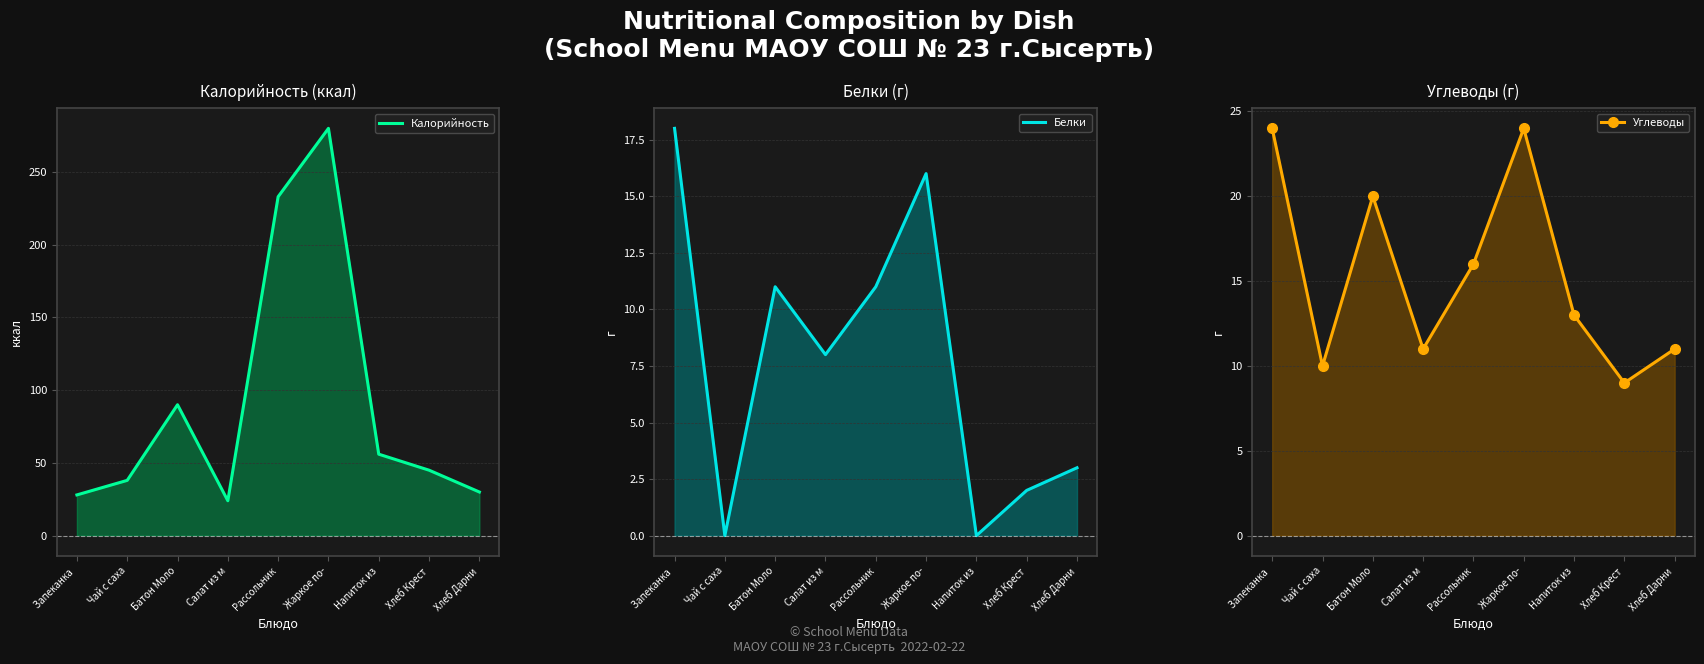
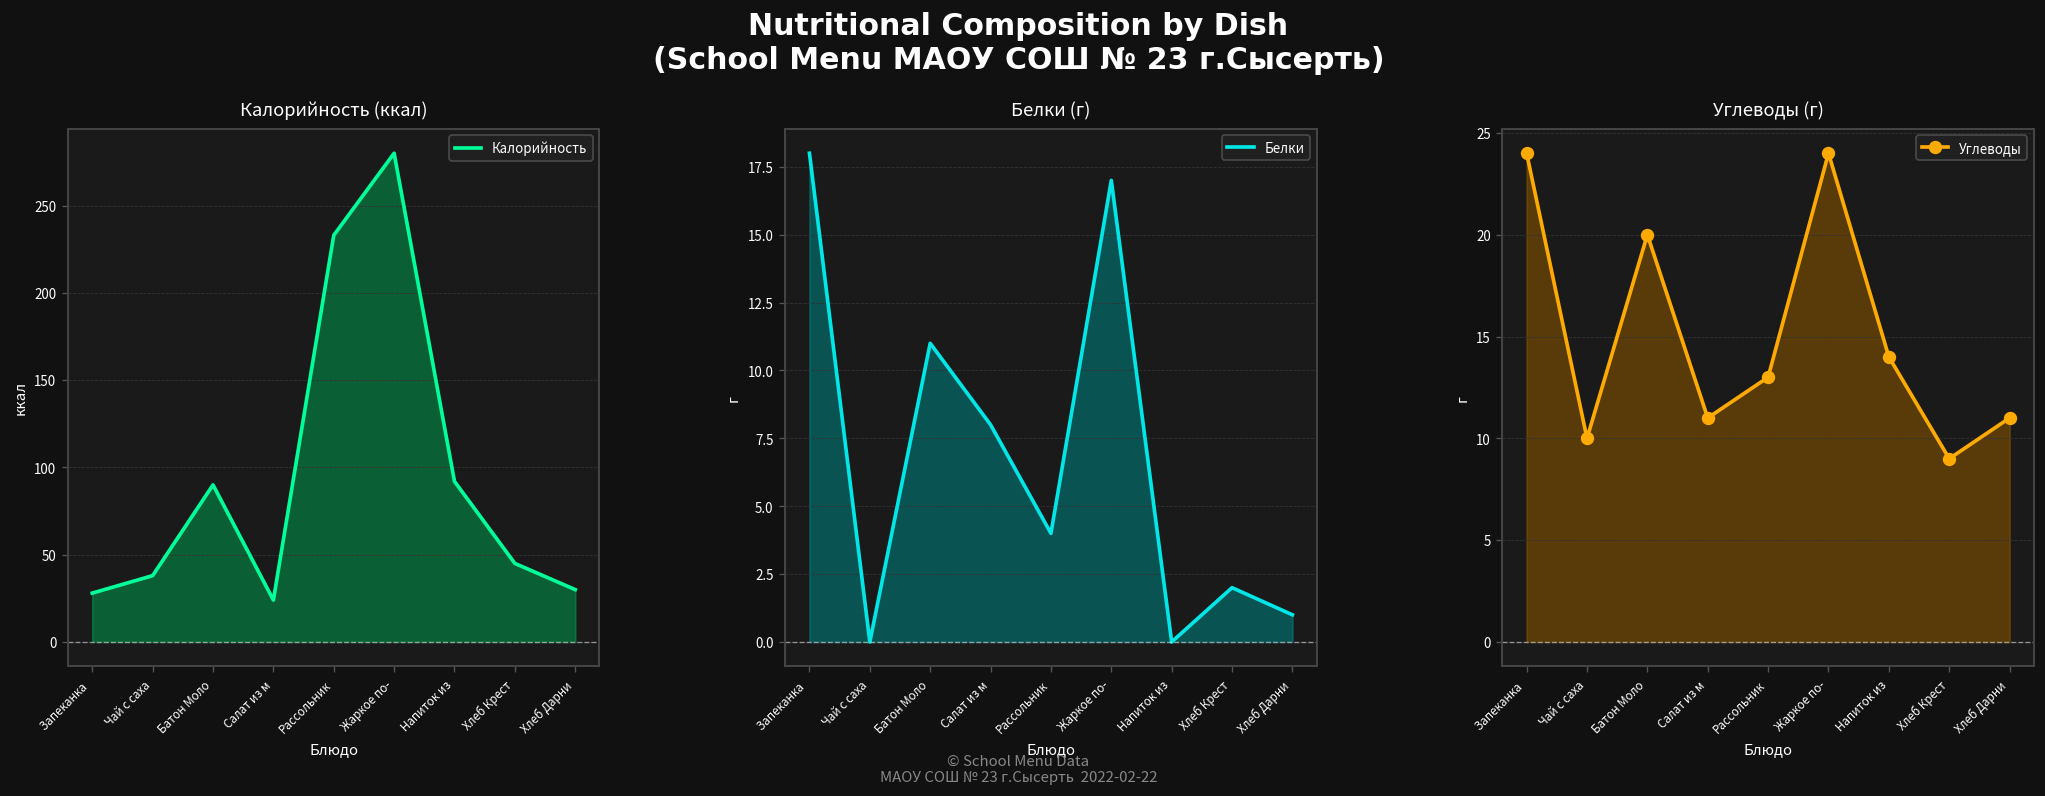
  {
    "Калорийность (ккал)": {
      "Запеканка": 28,
      "Чай с саха": 38,
      "Батон Моло": 90,
      "Салат из м": 24,
      "Рассольник": 233,
      "Жаркое по-": 280,
-     "Напиток из": 56,
+     "Напиток из": 92,
      "Хлеб Крест": 45,
      "Хлеб Дарни": 30
    },
    "Белки (г)": {
      "Запеканка": 18,
      "Чай с саха": 0,
      "Батон Моло": 11,
      "Салат из м": 8,
-     "Рассольник": 11,
-     "Жаркое по-": 16,
+     "Рассольник": 4,
+     "Жаркое по-": 17,
      "Напиток из": 0,
      "Хлеб Крест": 2,
-     "Хлеб Дарни": 3
+     "Хлеб Дарни": 1
    },
    "Углеводы (г)": {
      "Запеканка": 24,
      "Чай с саха": 10,
      "Батон Моло": 20,
      "Салат из м": 11,
-     "Рассольник": 16,
+     "Рассольник": 13,
      "Жаркое по-": 24,
-     "Напиток из": 13,
+     "Напиток из": 14,
      "Хлеб Крест": 9,
      "Хлеб Дарни": 11
    }
  }
